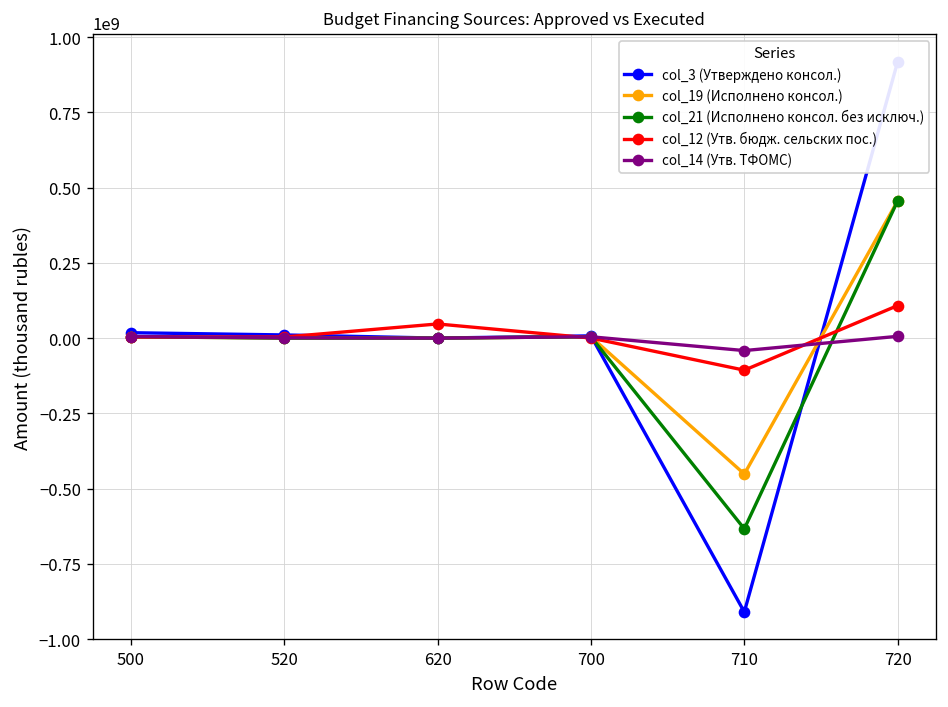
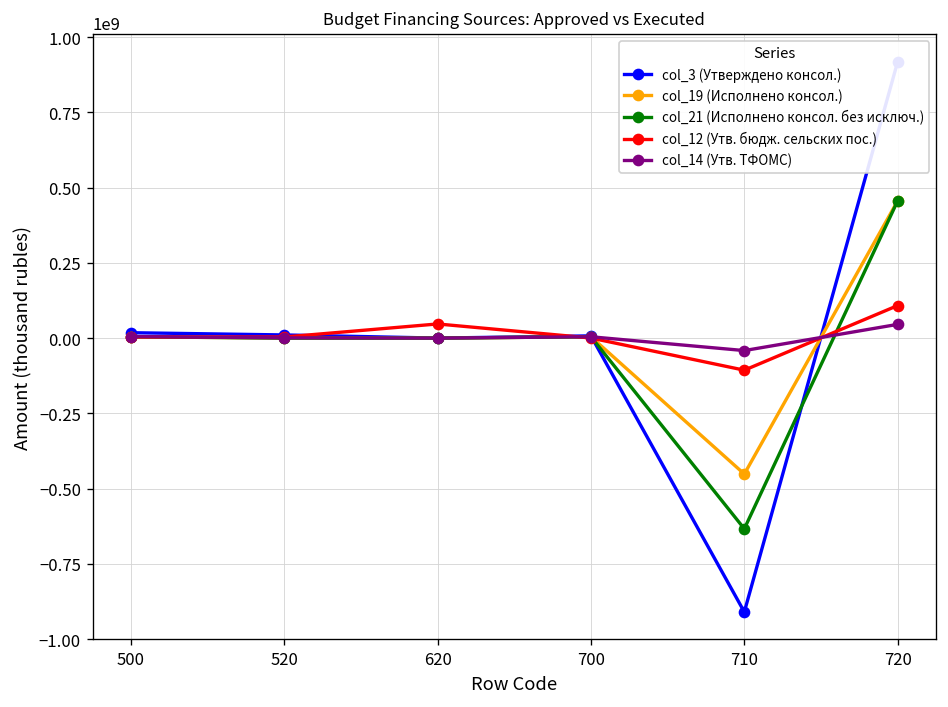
  {
    "col_3 (Утверждено консол.)": {
      "500": 20000000,
      "710": -910000000
    },
    "col_19 (Исполнено консол.)": {
      "710": -450000000
    },
    "col_21 (Исполнено консол. без исключ.)": {
      "710": -630000000
    },
    "col_12 (Утв. бюдж. сельских пос.)": {
      "620": 50000000,
      "710": -110000000,
      "720": 110000000
    },
    "col_14 (Утв. ТФОМС)": {
      "710": -40000000,
-     "720": 10000000
+     "720": 50000000
    }
  }
